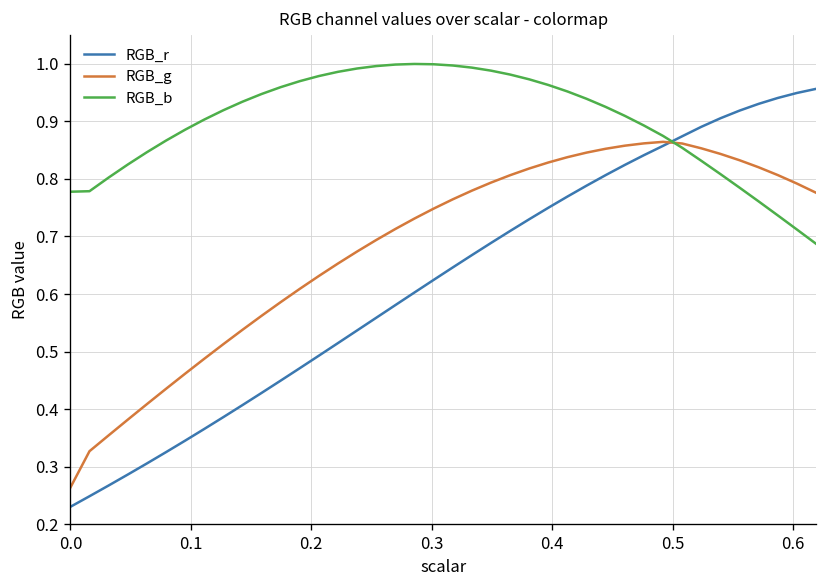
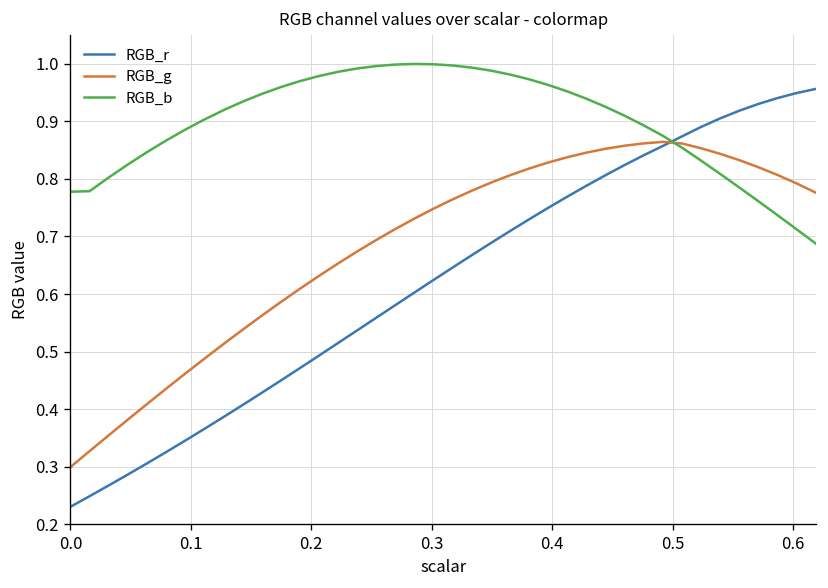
  {
    "RGB_r": {
      "0.0": 0.23
    },
    "RGB_g": {
-     "0.0": 0.26
+     "0.0": 0.30
    },
    "RGB_b": {
      "0.0": 0.78
    }
  }
